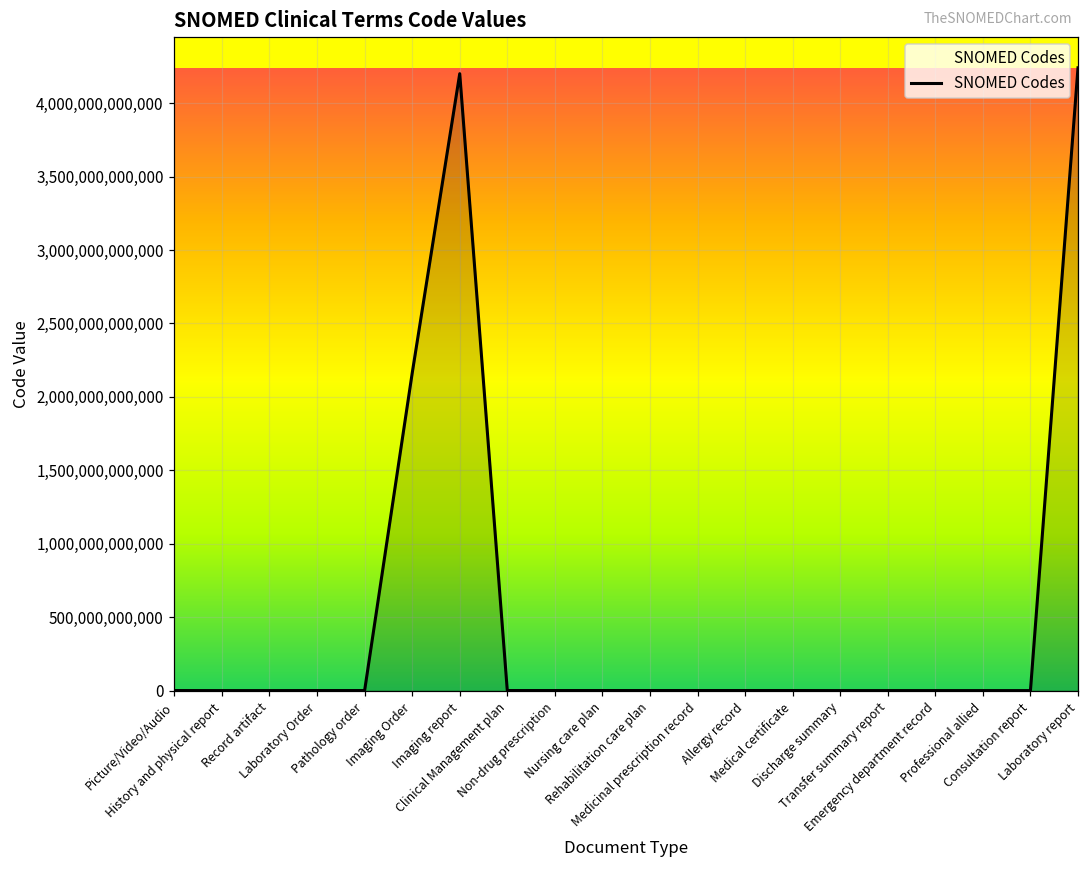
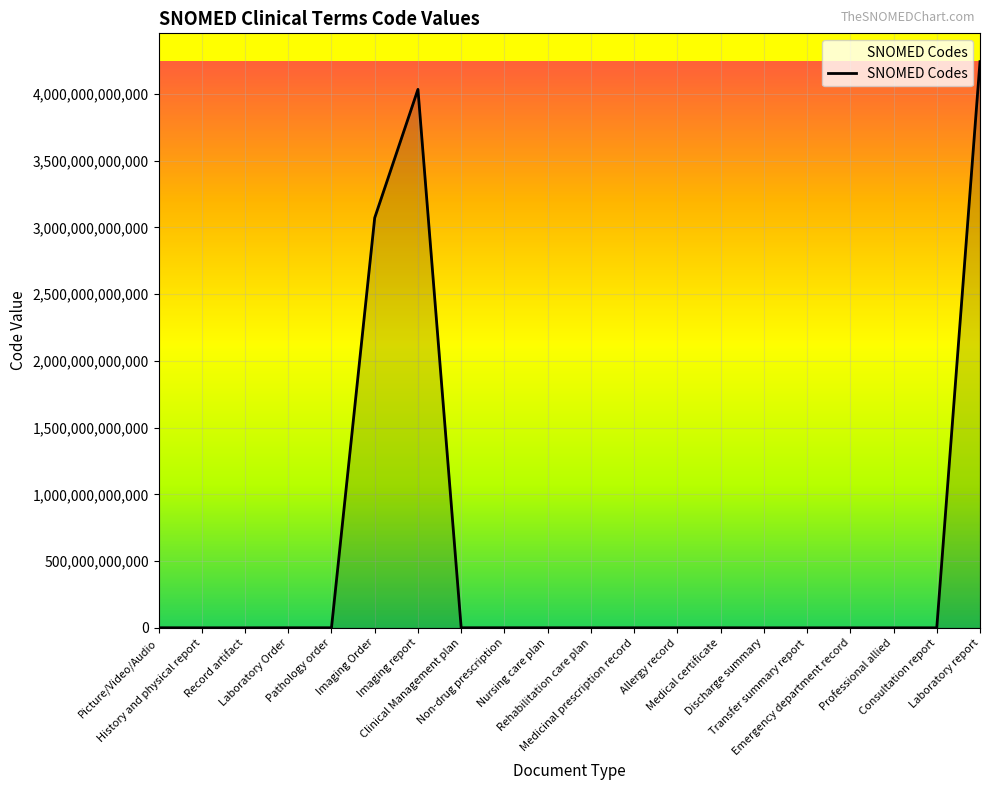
  {
    "Picture/Video/Audio": "0",
    "History and physical report": "0",
    "Record artifact": "0",
    "Laboratory Order": "0",
    "Pathology order": "0",
-   "Imaging Order": "2,160,000,000,000",
-   "Imaging report": "4,200,000,000,000",
+   "Imaging Order": "3,070,000,000,000",
+   "Imaging report": "4,030,000,000,000",
    "Clinical Management plan": "0",
    "Non-drug prescription": "0",
    "Nursing care plan": "0",
    "Rehabilitation care plan": "0",
    "Medicinal prescription record": "0",
    "Allergy record": "0",
    "Medical certificate": "0",
    "Discharge summary": "0",
    "Transfer summary report": "0",
    "Emergency department record": "0",
    "Professional allied": "0",
    "Consultation report": "0",
    "Laboratory report": "4,240,000,000,000"
  }
